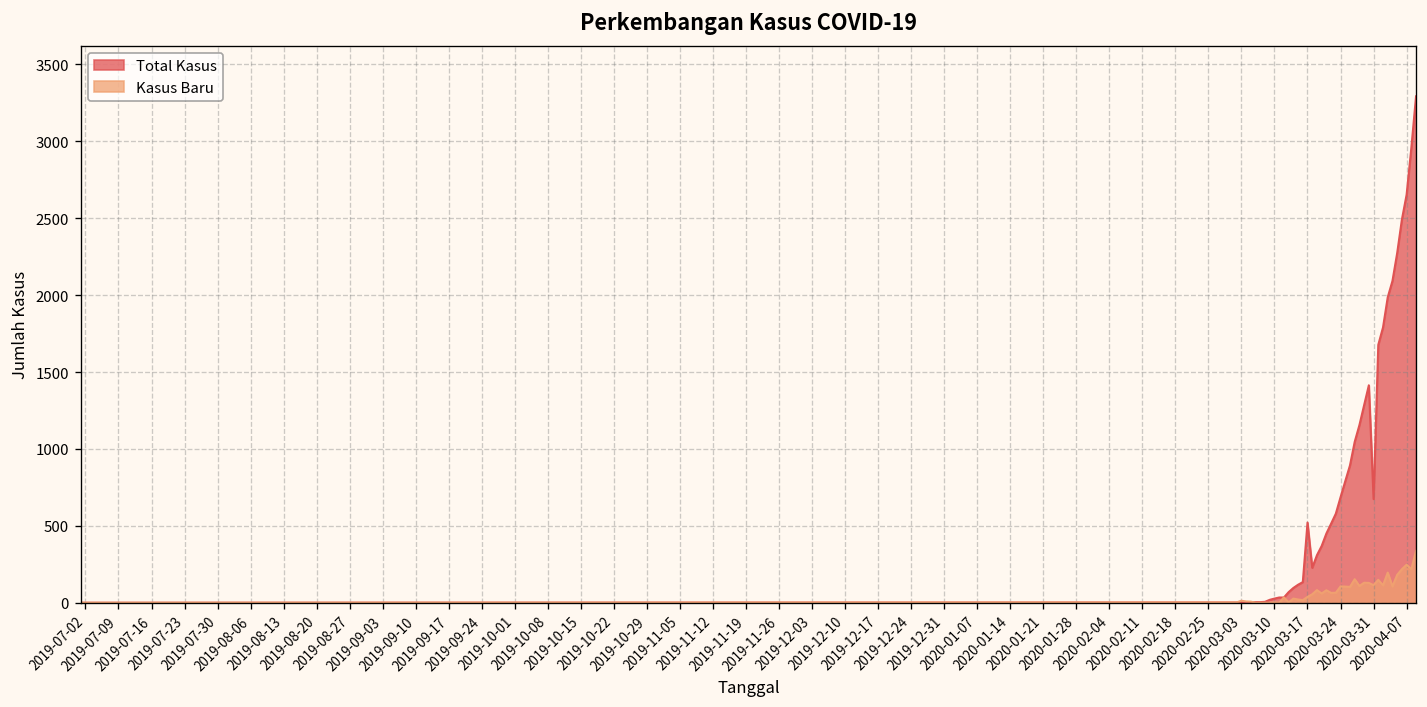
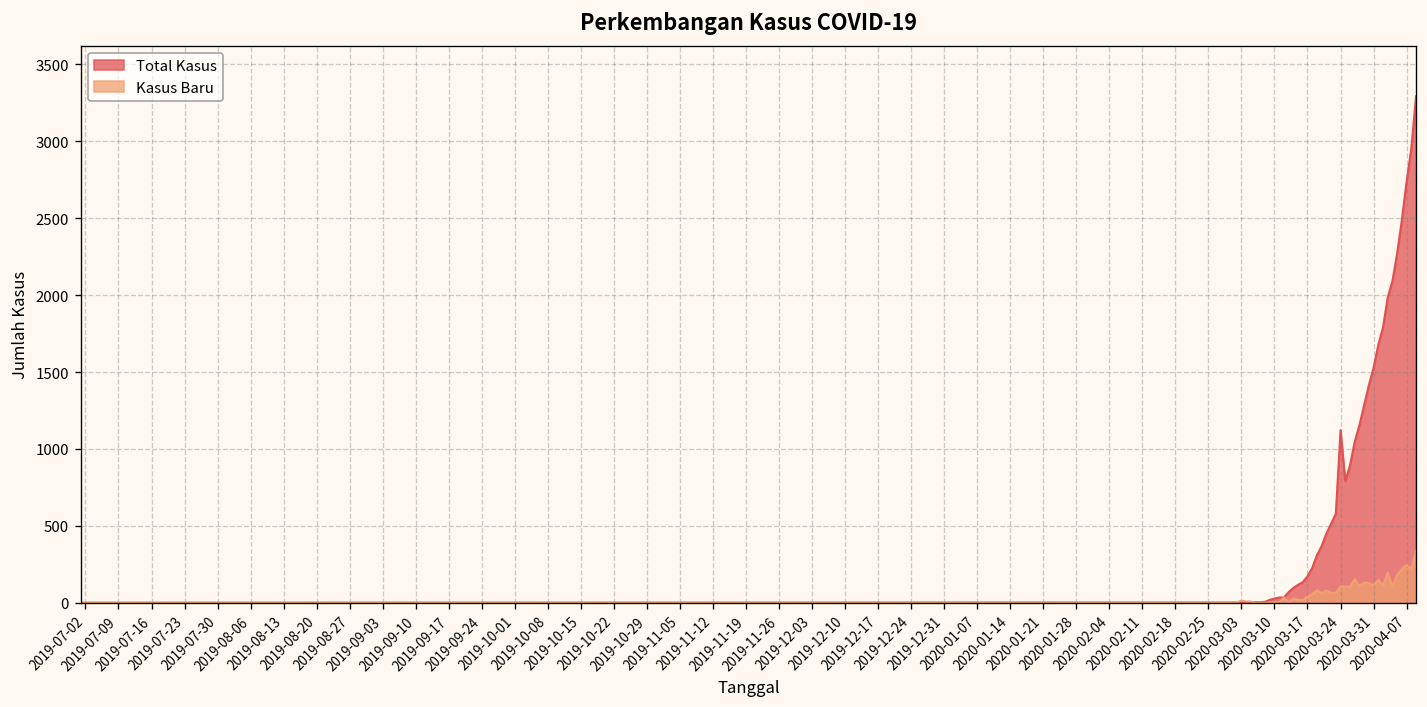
  {
    "Total Kasus": {
      "2020-03-10": 30,
-     "2020-03-17": 520,
-     "2020-03-24": 690,
-     "2020-03-31": 670,
-     "2020-04-07": 2650
+     "2020-03-17": 170,
+     "2020-03-24": 1120,
+     "2020-03-31": 1530,
+     "2020-04-07": 2740
    },
    "Kasus Baru": {
      "2020-03-10": 0,
      "2020-03-17": 40,
      "2020-03-24": 110,
      "2020-03-31": 110,
      "2020-04-07": 250
    }
  }
